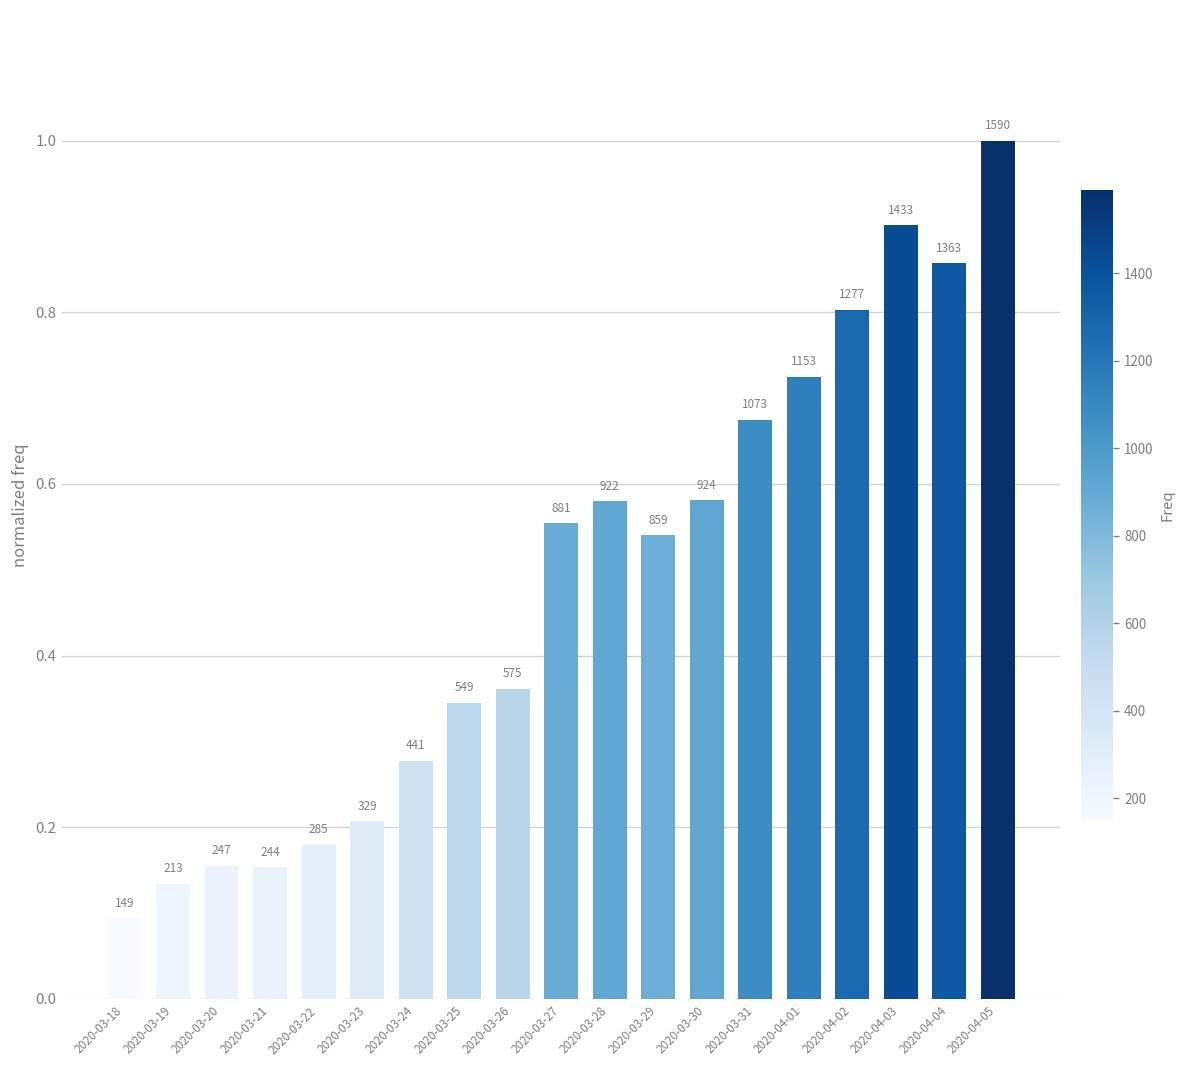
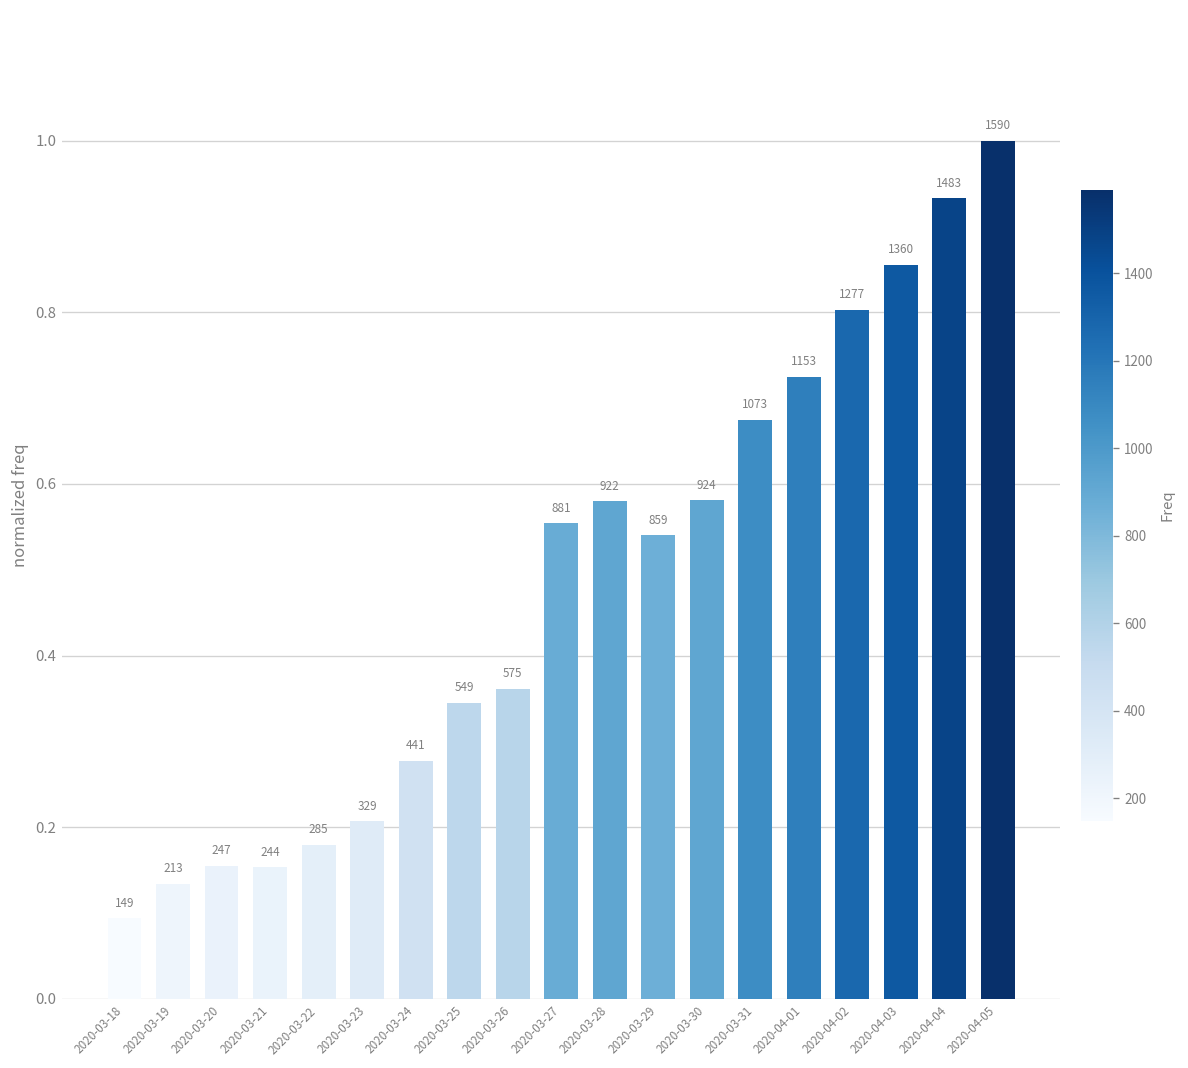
  {
-   "2020-04-03": 1433,
-   "2020-04-04": 1363
+   "2020-04-03": 1360,
+   "2020-04-04": 1483
  }
